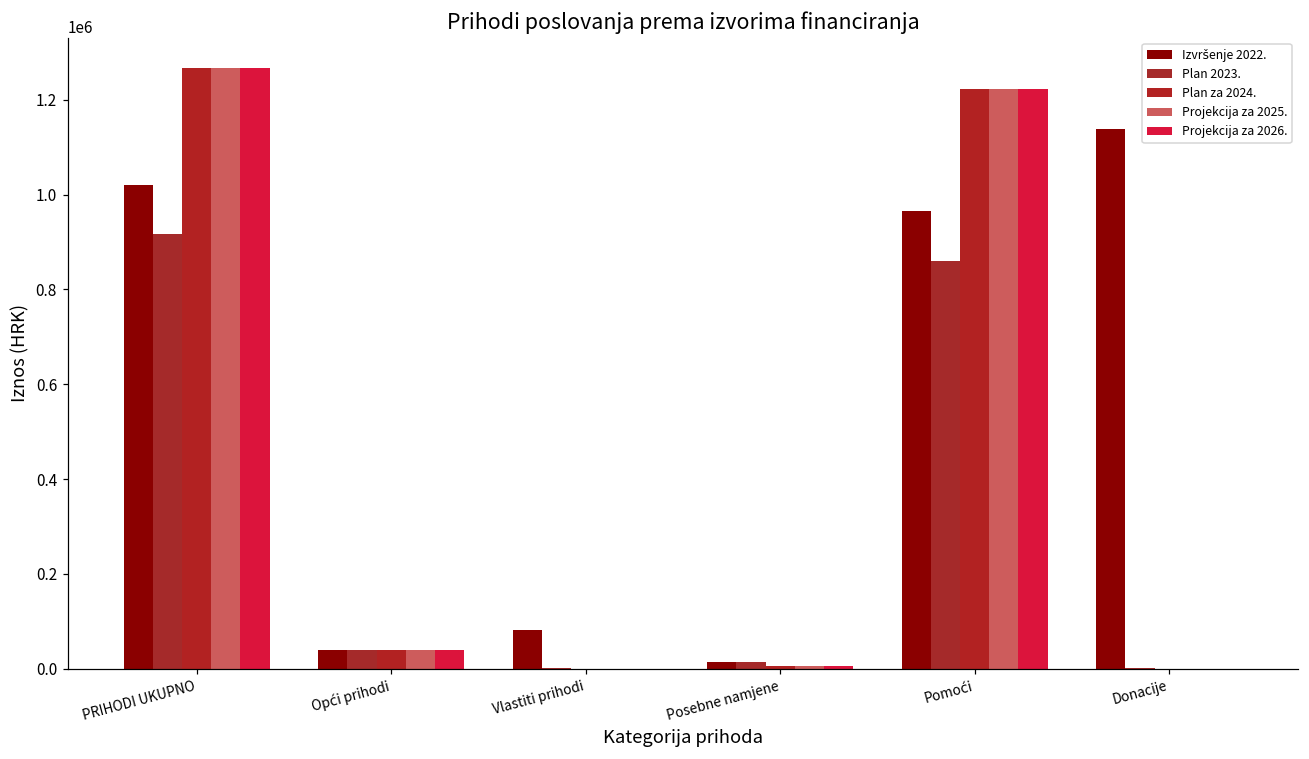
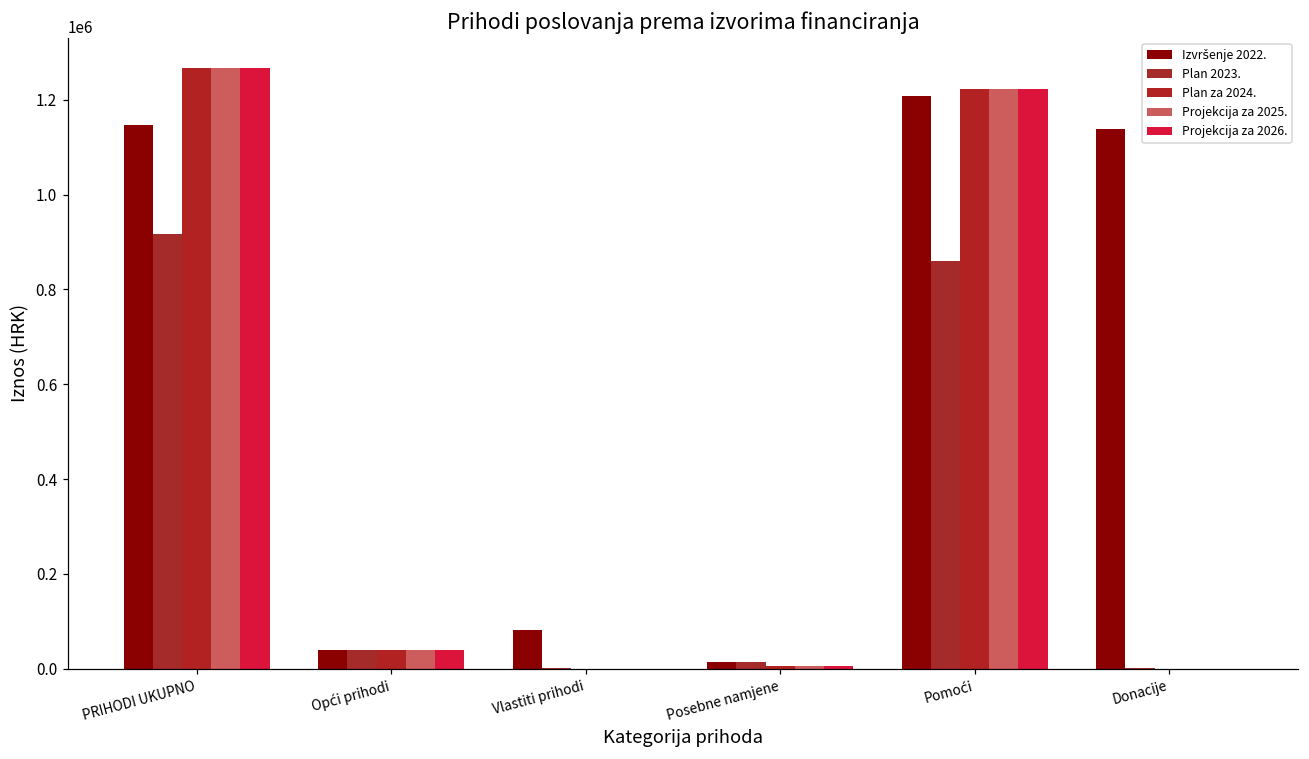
  {
    "Izvršenje 2022.": {
-     "PRIHODI UKUPNO": 1020000,
+     "PRIHODI UKUPNO": 1150000,
      "Opći prihodi": 40000,
      "Vlastiti prihodi": 80000,
      "Posebne namjene": 10000,
-     "Pomoći": 970000,
+     "Pomoći": 1210000,
      "Donacije": 1140000
    },
    "Projekcija za 2025.": {
      "PRIHODI UKUPNO": 1270000,
      "Opći prihodi": 40000,
      "Pomoći": 1220000
    }
  }
